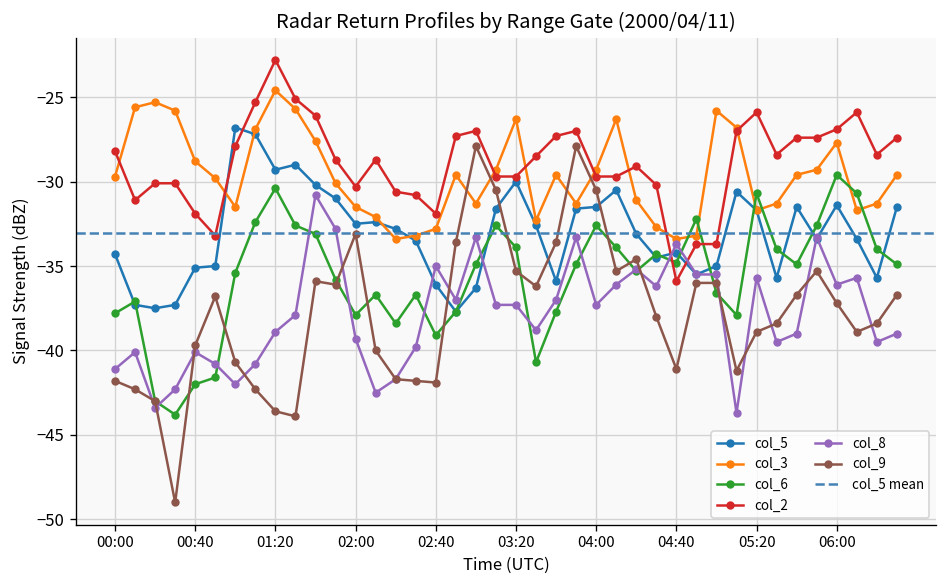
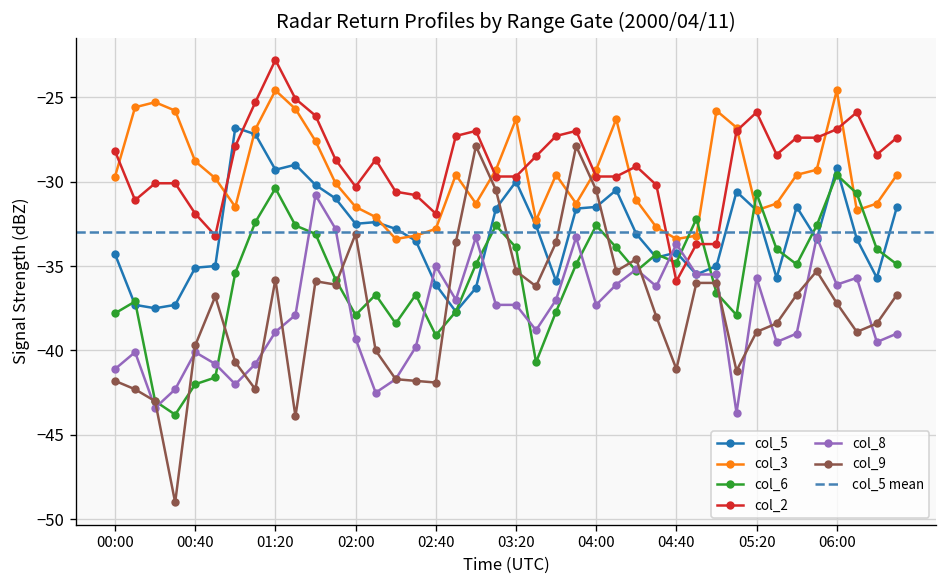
  {
    "col_5": {
      "00:00": -34.3,
      "00:40": -35.1,
      "01:20": -29.3,
      "02:00": -32.5,
      "02:40": -36.1,
      "03:20": -30.0,
      "04:00": -31.5,
      "04:40": -34.2,
-     "06:00": -31.4
+     "06:00": -29.2
    },
    "col_3": {
      "00:00": -29.7,
      "00:40": -28.8,
      "01:20": -24.6,
      "02:00": -31.5,
      "02:40": -32.8,
      "03:20": -26.3,
      "04:00": -29.3,
      "04:40": -33.4,
-     "06:00": -27.7
+     "06:00": -24.6
    },
    "col_6": {
      "00:00": -37.8,
      "00:40": -42.0,
      "01:20": -30.4,
      "02:00": -37.9,
      "02:40": -39.1,
      "03:20": -33.9,
      "04:00": -32.6,
      "04:40": -34.8,
      "05:20": -30.7,
      "06:00": -29.6
    },
    "col_2": {
      "00:00": -28.2,
      "00:40": -31.9,
      "01:20": -22.8,
      "02:00": -30.3,
      "02:40": -31.9,
      "03:20": -29.7,
      "04:00": -29.7,
      "04:40": -35.9,
      "05:20": -25.9,
      "06:00": -26.9
    },
    "col_8": {
      "00:00": -41.1,
      "00:40": -40.1,
      "01:20": -38.9,
      "02:00": -39.3,
      "02:40": -35.0,
      "03:20": -37.3,
      "04:00": -37.3,
      "04:40": -33.7,
      "05:20": -35.7,
      "06:00": -36.1
    },
    "col_9": {
      "00:00": -41.8,
      "00:40": -39.7,
-     "01:20": -43.6,
+     "01:20": -35.8,
      "02:00": -33.1,
      "02:40": -41.9,
      "03:20": -35.3,
      "04:00": -30.5,
      "04:40": -41.1,
      "05:20": -38.9,
      "06:00": -37.2
    }
  }
